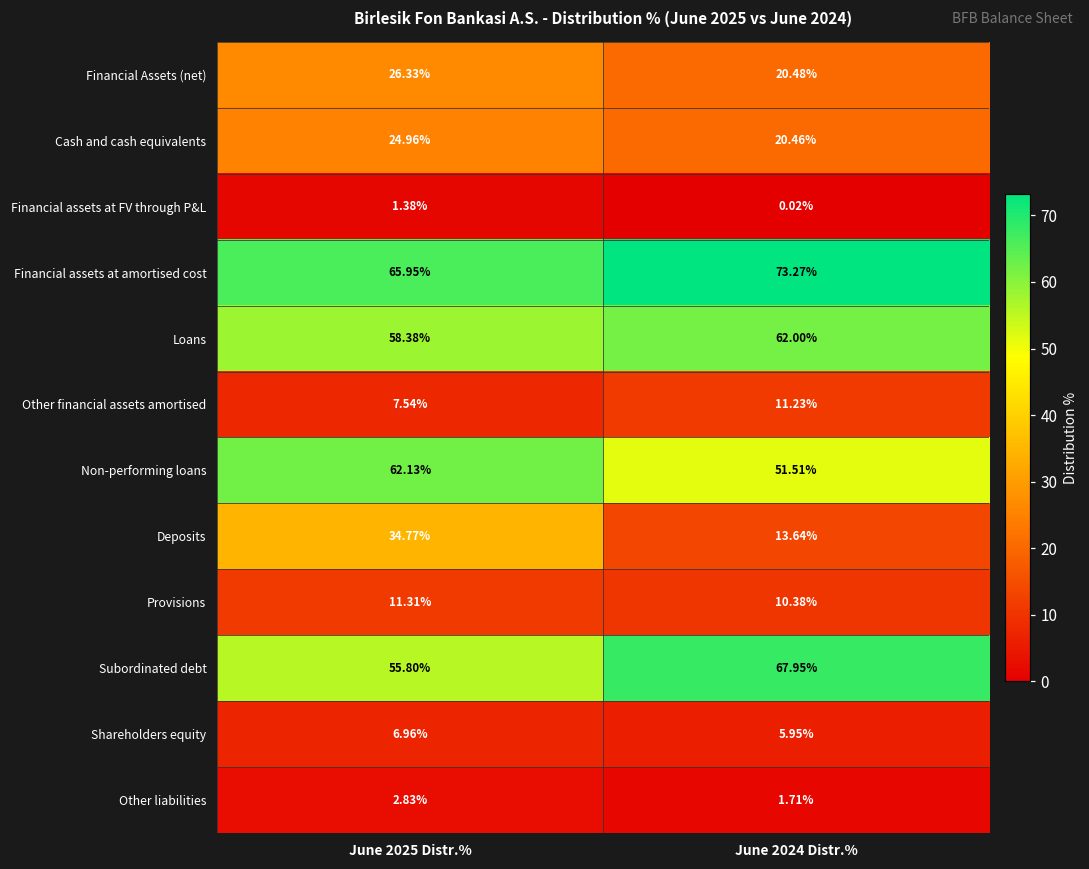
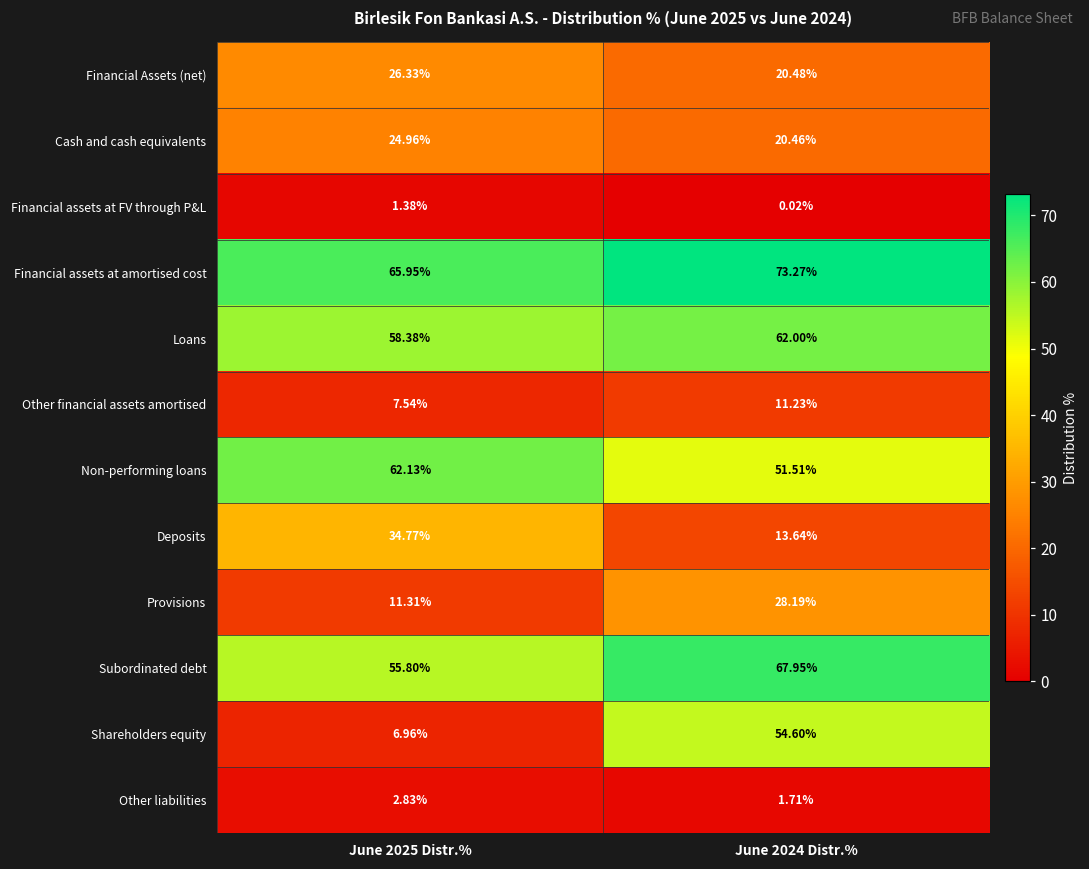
  {
    "Financial Assets (net)": {
      "June 2025 Distr.%": "26.33%",
      "June 2024 Distr.%": "20.48%"
    },
    "Cash and cash equivalents": {
      "June 2025 Distr.%": "24.96%",
      "June 2024 Distr.%": "20.46%"
    },
    "Financial assets at FV through P&L": {
      "June 2025 Distr.%": "1.38%",
      "June 2024 Distr.%": "0.02%"
    },
    "Financial assets at amortised cost": {
      "June 2025 Distr.%": "65.95%",
      "June 2024 Distr.%": "73.27%"
    },
    "Loans": {
      "June 2025 Distr.%": "58.38%",
      "June 2024 Distr.%": "62.00%"
    },
    "Other financial assets amortised": {
      "June 2025 Distr.%": "7.54%",
      "June 2024 Distr.%": "11.23%"
    },
    "Non-performing loans": {
      "June 2025 Distr.%": "62.13%",
      "June 2024 Distr.%": "51.51%"
    },
    "Deposits": {
      "June 2025 Distr.%": "34.77%",
      "June 2024 Distr.%": "13.64%"
    },
    "Provisions": {
      "June 2025 Distr.%": "11.31%",
-     "June 2024 Distr.%": "10.38%"
+     "June 2024 Distr.%": "28.19%"
    },
    "Subordinated debt": {
      "June 2025 Distr.%": "55.80%",
      "June 2024 Distr.%": "67.95%"
    },
    "Shareholders equity": {
      "June 2025 Distr.%": "6.96%",
-     "June 2024 Distr.%": "5.95%"
+     "June 2024 Distr.%": "54.60%"
    },
    "Other liabilities": {
      "June 2025 Distr.%": "2.83%",
      "June 2024 Distr.%": "1.71%"
    }
  }
